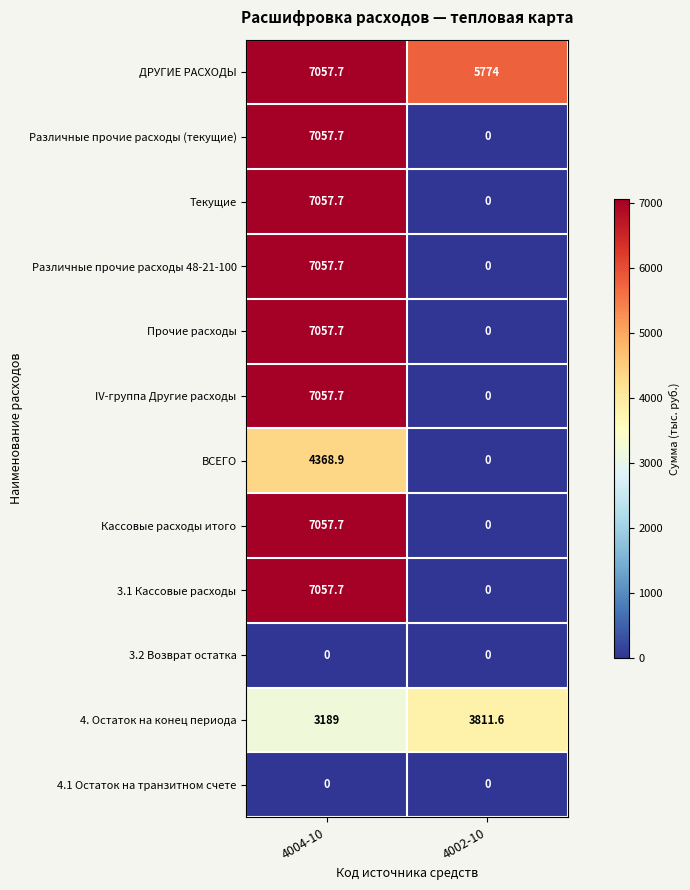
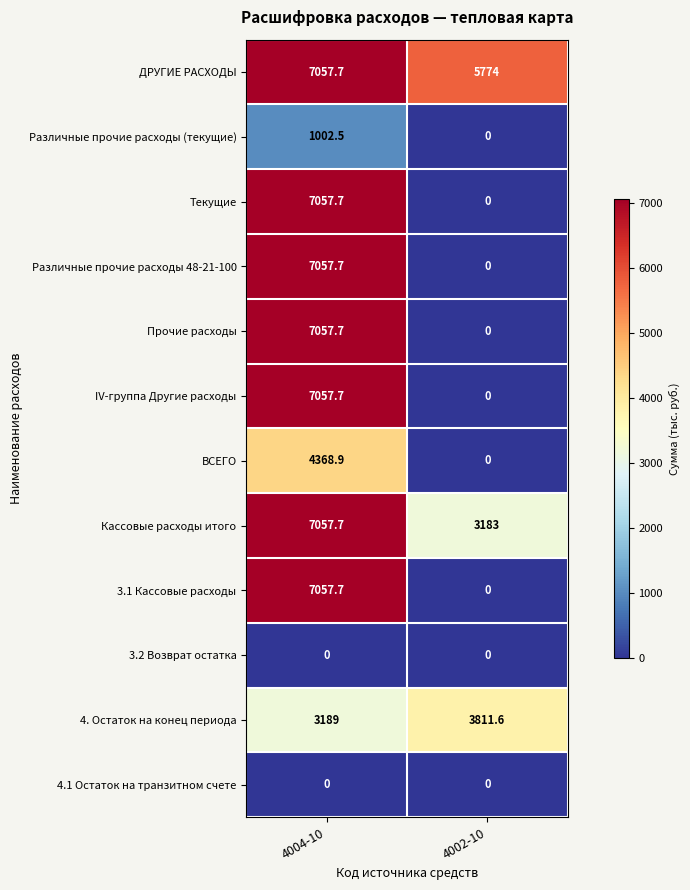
  {
    "ДРУГИЕ РАСХОДЫ": {
      "4004-10": 7057.7,
      "4002-10": 5774
    },
    "Различные прочие расходы (текущие)": {
-     "4004-10": 7057.7,
+     "4004-10": 1002.5,
      "4002-10": 0
    },
    "Текущие": {
      "4004-10": 7057.7,
      "4002-10": 0
    },
    "Различные прочие расходы 48-21-100": {
      "4004-10": 7057.7,
      "4002-10": 0
    },
    "Прочие расходы": {
      "4004-10": 7057.7,
      "4002-10": 0
    },
    "IV-группа Другие расходы": {
      "4004-10": 7057.7,
      "4002-10": 0
    },
    "ВСЕГО": {
      "4004-10": 4368.9,
      "4002-10": 0
    },
    "Кассовые расходы итого": {
      "4004-10": 7057.7,
-     "4002-10": 0
+     "4002-10": 3183
    },
    "3.1 Кассовые расходы": {
      "4004-10": 7057.7,
      "4002-10": 0
    },
    "3.2 Возврат остатка": {
      "4004-10": 0,
      "4002-10": 0
    },
    "4. Остаток на конец периода": {
      "4004-10": 3189,
      "4002-10": 3811.6
    },
    "4.1 Остаток на транзитном счете": {
      "4004-10": 0,
      "4002-10": 0
    }
  }
